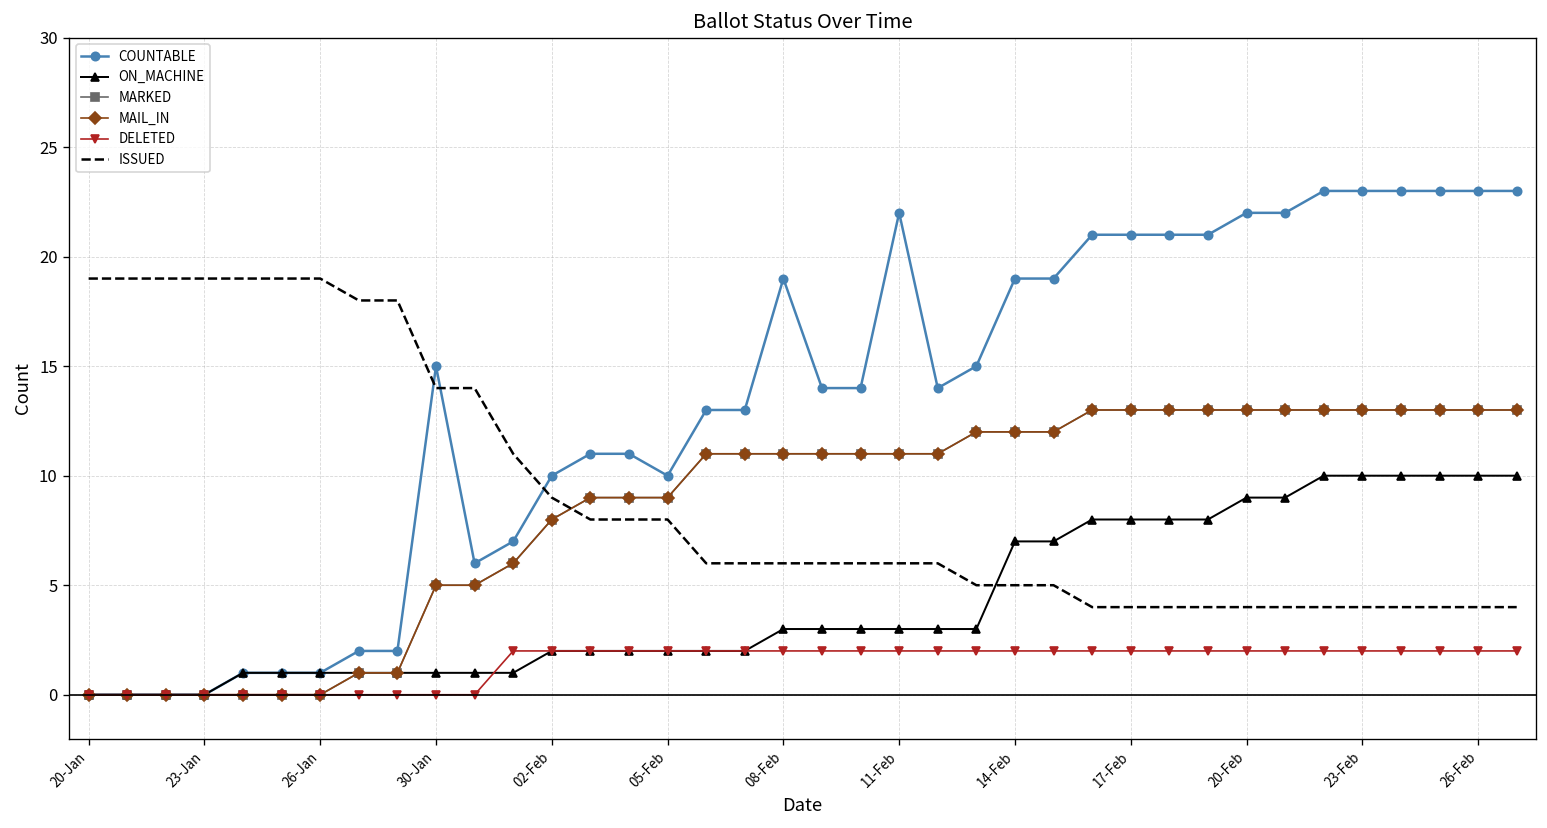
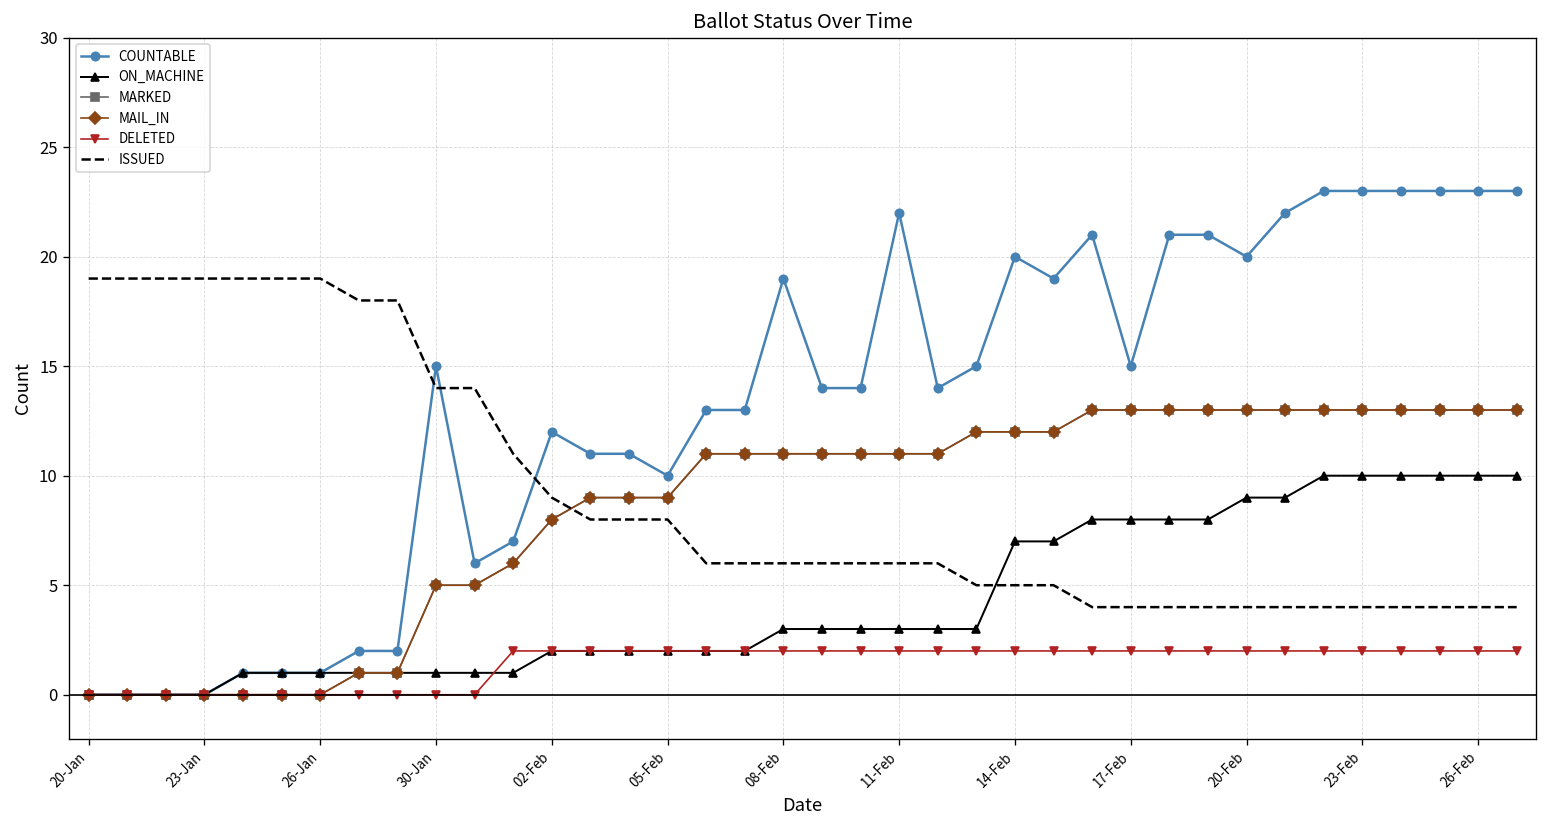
  {
    "COUNTABLE": {
      "30-Jan": 15,
-     "02-Feb": 10,
+     "02-Feb": 12,
      "05-Feb": 10,
      "08-Feb": 19,
      "11-Feb": 22,
-     "14-Feb": 19,
-     "17-Feb": 21,
-     "20-Feb": 22,
+     "14-Feb": 20,
+     "17-Feb": 15,
+     "20-Feb": 20,
      "23-Feb": 23,
      "26-Feb": 23
    }
  }
